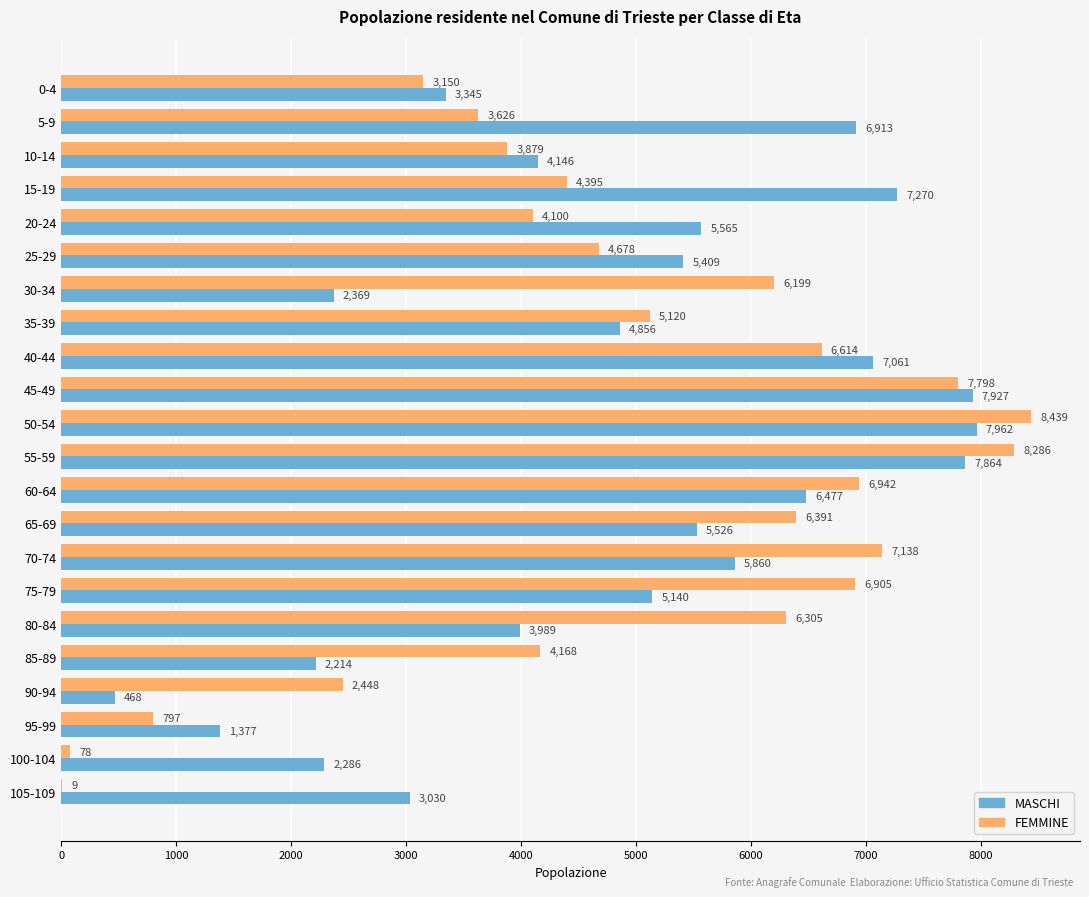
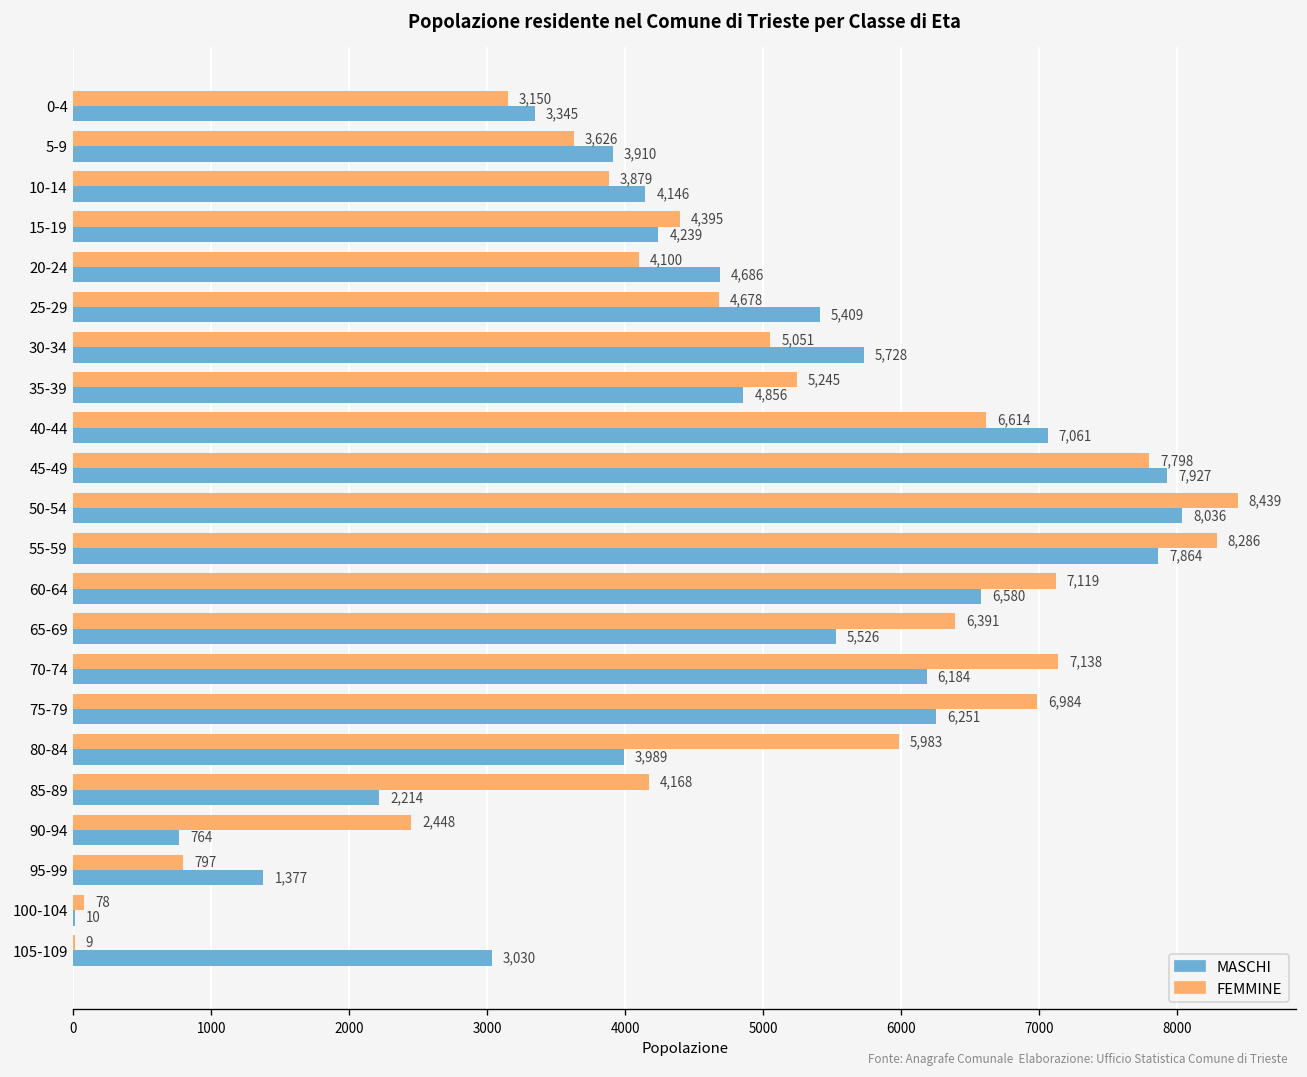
  {
    "MASCHI": {
      "0-4": "3,345",
-     "5-9": "6,913",
+     "5-9": "3,910",
      "10-14": "4,146",
-     "15-19": "7,270",
-     "20-24": "5,565",
+     "15-19": "4,239",
+     "20-24": "4,686",
      "25-29": "5,409",
-     "30-34": "2,369",
+     "30-34": "5,728",
      "35-39": "4,856",
      "40-44": "7,061",
      "45-49": "7,927",
-     "50-54": "7,962",
+     "50-54": "8,036",
      "55-59": "7,864",
-     "60-64": "6,477",
+     "60-64": "6,580",
      "65-69": "5,526",
-     "70-74": "5,860",
-     "75-79": "5,140",
+     "70-74": "6,184",
+     "75-79": "6,251",
      "80-84": "3,989",
      "85-89": "2,214",
-     "90-94": "468",
+     "90-94": "764",
      "95-99": "1,377",
-     "100-104": "2,286",
+     "100-104": "10",
      "105-109": "3,030"
    },
    "FEMMINE": {
      "0-4": "3,150",
      "5-9": "3,626",
      "10-14": "3,879",
      "15-19": "4,395",
      "20-24": "4,100",
      "25-29": "4,678",
-     "30-34": "6,199",
-     "35-39": "5,120",
+     "30-34": "5,051",
+     "35-39": "5,245",
      "40-44": "6,614",
      "45-49": "7,798",
      "50-54": "8,439",
      "55-59": "8,286",
-     "60-64": "6,942",
+     "60-64": "7,119",
      "65-69": "6,391",
      "70-74": "7,138",
-     "75-79": "6,905",
-     "80-84": "6,305",
+     "75-79": "6,984",
+     "80-84": "5,983",
      "85-89": "4,168",
      "90-94": "2,448",
      "95-99": "797",
      "100-104": "78",
      "105-109": "9"
    }
  }
